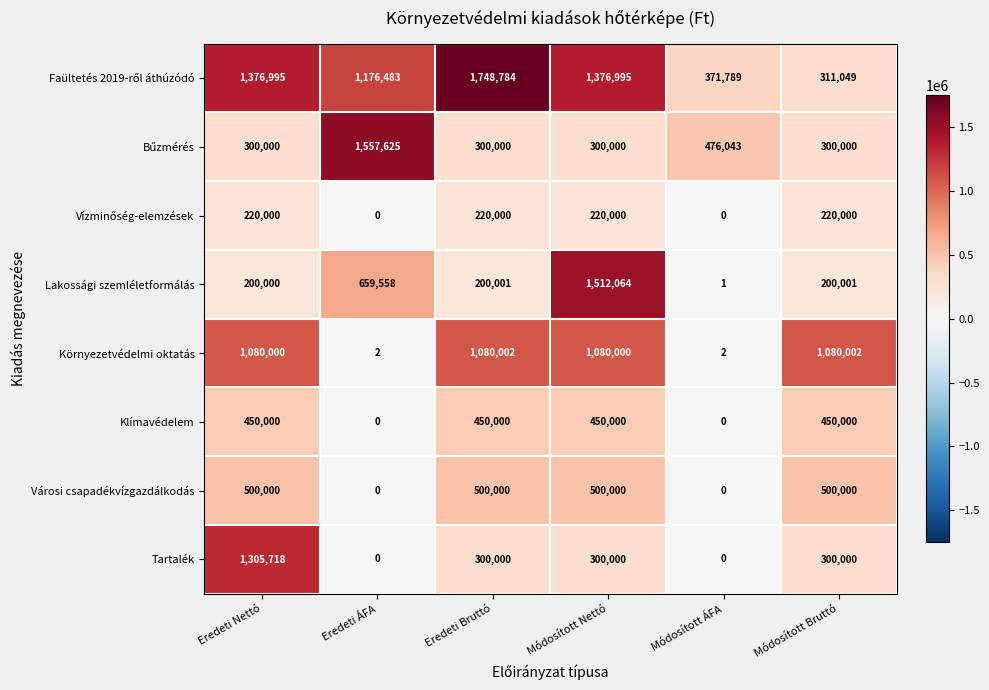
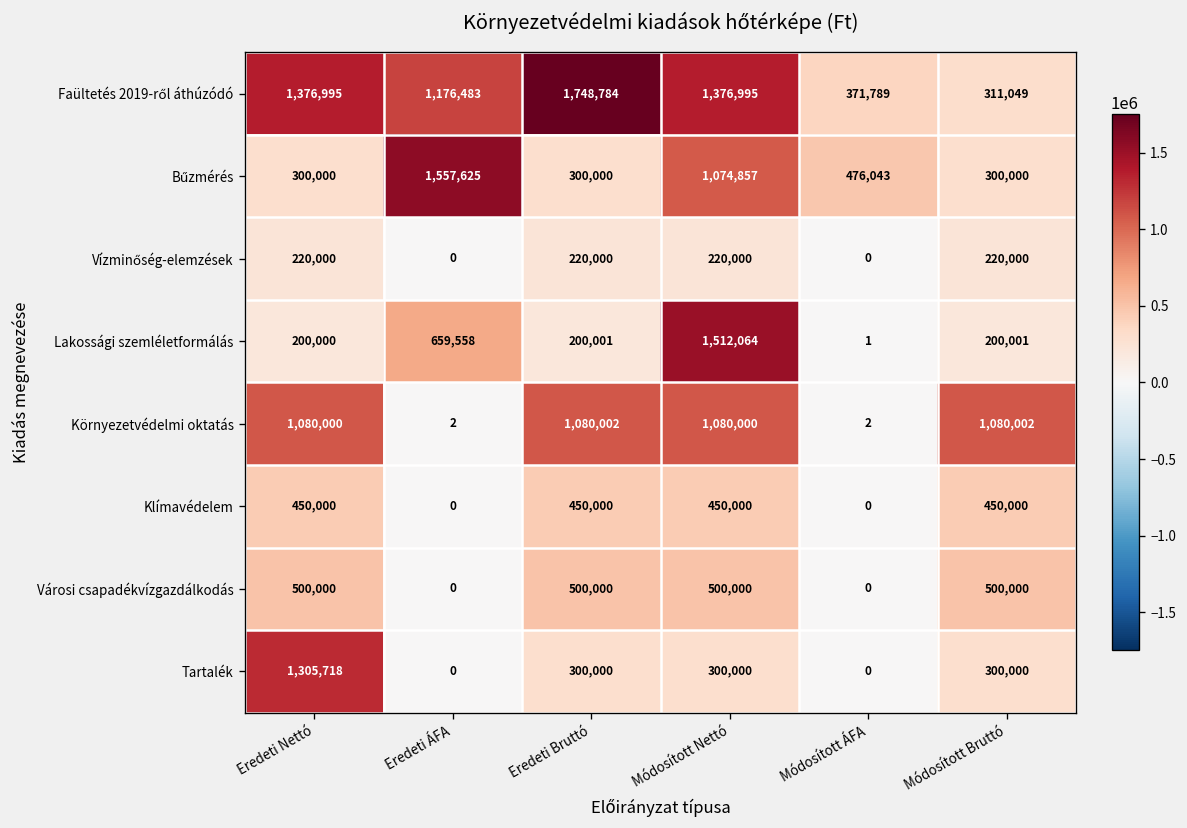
  {
    "Faültetés 2019-ről áthúzódó": {
      "Eredeti Nettó": "1,376,995",
      "Eredeti ÁFA": "1,176,483",
      "Eredeti Bruttó": "1,748,784",
      "Módosított Nettó": "1,376,995",
      "Módosított ÁFA": "371,789",
      "Módosított Bruttó": "311,049"
    },
    "Bűzmérés": {
      "Eredeti Nettó": "300,000",
      "Eredeti ÁFA": "1,557,625",
      "Eredeti Bruttó": "300,000",
-     "Módosított Nettó": "300,000",
+     "Módosított Nettó": "1,074,857",
      "Módosított ÁFA": "476,043",
      "Módosított Bruttó": "300,000"
    },
    "Vízminőség-elemzések": {
      "Eredeti Nettó": "220,000",
      "Eredeti ÁFA": "0",
      "Eredeti Bruttó": "220,000",
      "Módosított Nettó": "220,000",
      "Módosított ÁFA": "0",
      "Módosított Bruttó": "220,000"
    },
    "Lakossági szemléletformálás": {
      "Eredeti Nettó": "200,000",
      "Eredeti ÁFA": "659,558",
      "Eredeti Bruttó": "200,001",
      "Módosított Nettó": "1,512,064",
      "Módosított ÁFA": "1",
      "Módosított Bruttó": "200,001"
    },
    "Környezetvédelmi oktatás": {
      "Eredeti Nettó": "1,080,000",
      "Eredeti ÁFA": "2",
      "Eredeti Bruttó": "1,080,002",
      "Módosított Nettó": "1,080,000",
      "Módosított ÁFA": "2",
      "Módosított Bruttó": "1,080,002"
    },
    "Klímavédelem": {
      "Eredeti Nettó": "450,000",
      "Eredeti ÁFA": "0",
      "Eredeti Bruttó": "450,000",
      "Módosított Nettó": "450,000",
      "Módosított ÁFA": "0",
      "Módosított Bruttó": "450,000"
    },
    "Városi csapadékvízgazdálkodás": {
      "Eredeti Nettó": "500,000",
      "Eredeti ÁFA": "0",
      "Eredeti Bruttó": "500,000",
      "Módosított Nettó": "500,000",
      "Módosított ÁFA": "0",
      "Módosított Bruttó": "500,000"
    },
    "Tartalék": {
      "Eredeti Nettó": "1,305,718",
      "Eredeti ÁFA": "0",
      "Eredeti Bruttó": "300,000",
      "Módosított Nettó": "300,000",
      "Módosított ÁFA": "0",
      "Módosított Bruttó": "300,000"
    }
  }
